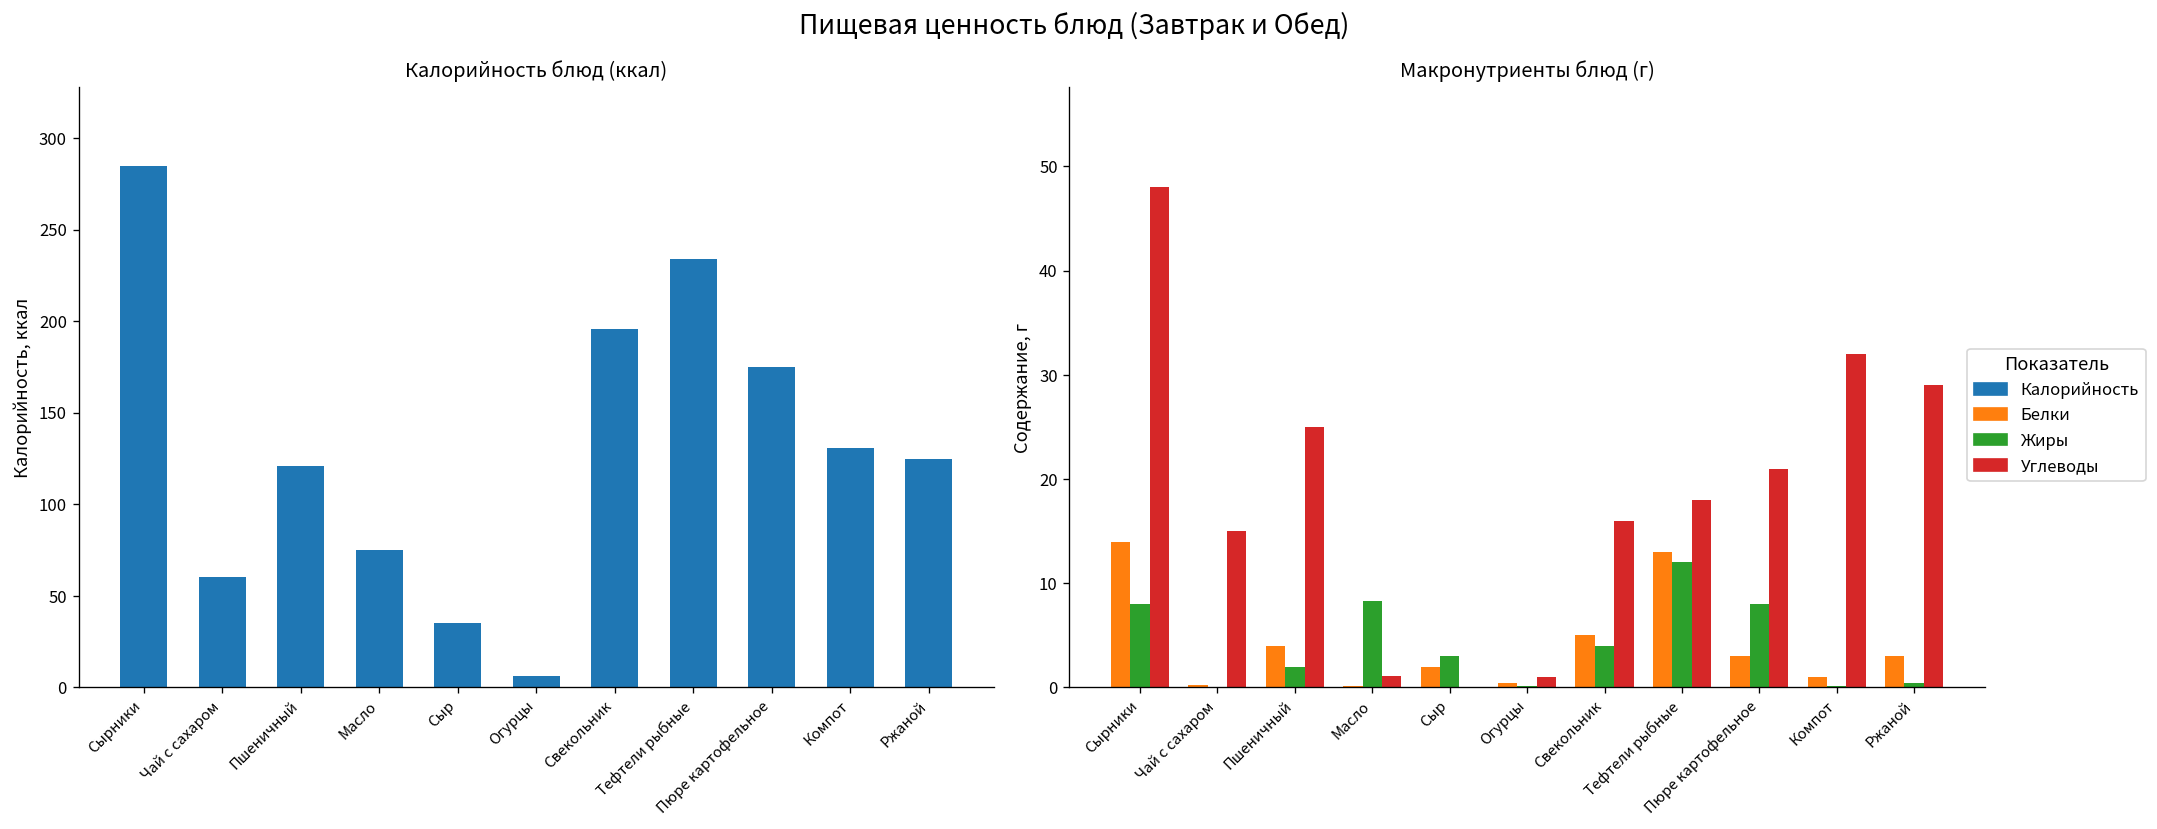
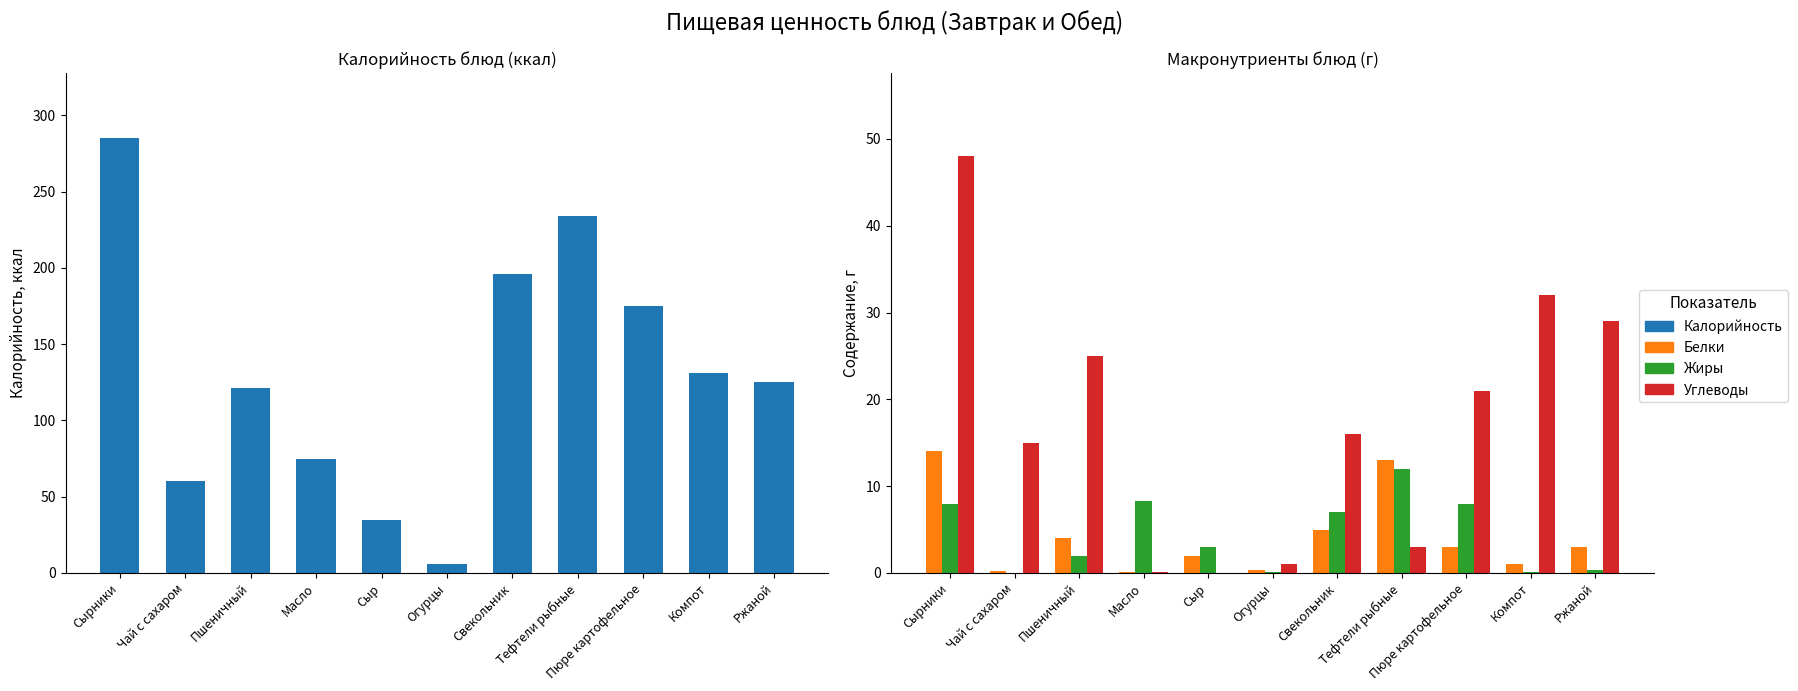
  {
    "Калорийность блюд (ккал)": {
      "Сырники": 285,
      "Чай с сахаром": 61,
      "Пшеничный": 121,
      "Масло": 75,
      "Сыр": 35,
      "Огурцы": 6,
      "Свекольник": 196,
      "Тефтели рыбные": 234,
      "Пюре картофельное": 175,
      "Компот": 131,
      "Ржаной": 125
    },
    "Макронутриенты блюд (г)": {
      "Белки": {
        "Сырники": 14,
        "Пшеничный": 4,
        "Сыр": 2,
        "Огурцы": 0,
        "Свекольник": 5,
        "Тефтели рыбные": 13,
        "Пюре картофельное": 3,
        "Компот": 1,
        "Ржаной": 3
      },
      "Жиры": {
        "Сырники": 8,
        "Чай с сахаром": 0,
        "Пшеничный": 2,
        "Масло": 8,
        "Сыр": 3,
-       "Свекольник": 4,
+       "Свекольник": 7,
        "Тефтели рыбные": 12,
        "Пюре картофельное": 8,
        "Ржаной": 0
      },
      "Углеводы": {
        "Сырники": 48,
        "Чай с сахаром": 15,
        "Пшеничный": 25,
-       "Масло": 1,
+       "Масло": 0,
        "Сыр": 0,
        "Огурцы": 1,
        "Свекольник": 16,
-       "Тефтели рыбные": 18,
+       "Тефтели рыбные": 3,
        "Пюре картофельное": 21,
        "Компот": 32,
        "Ржаной": 29
      }
    }
  }
